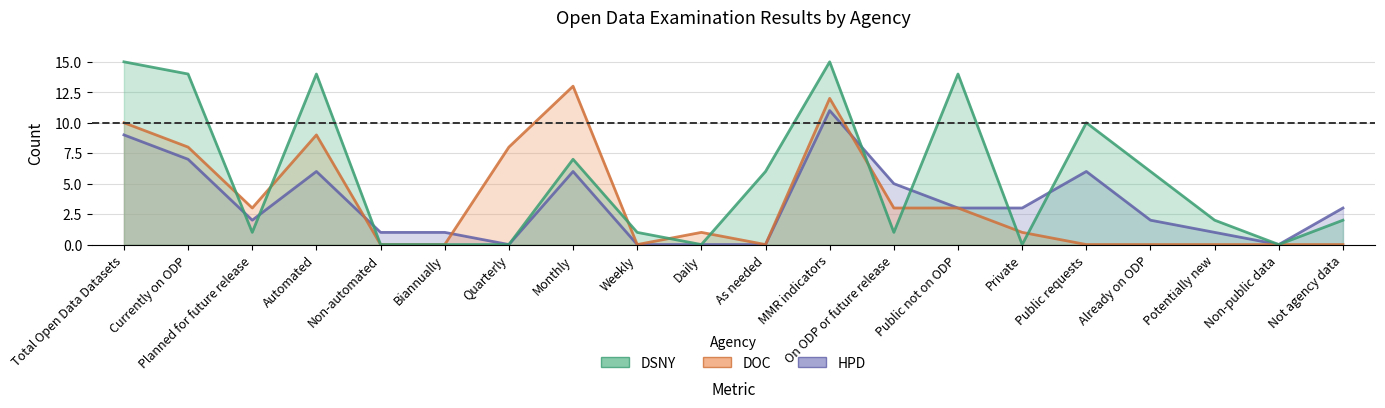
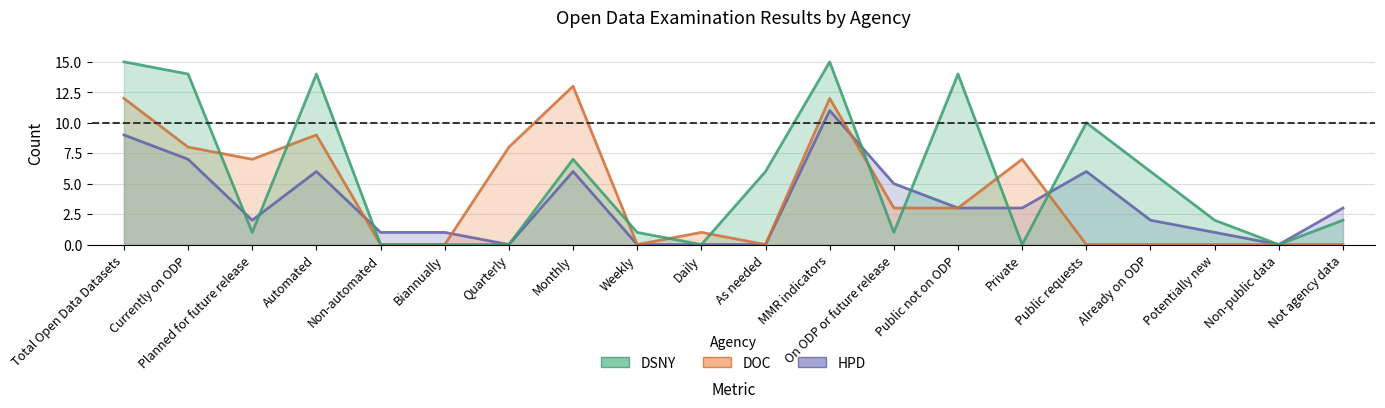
  {
    "DOC": {
-     "Total Open Data Datasets": 10,
+     "Total Open Data Datasets": 12,
      "Currently on ODP": 8,
-     "Planned for future release": 3,
+     "Planned for future release": 7,
      "Automated": 9,
      "Quarterly": 8,
      "Monthly": 13,
      "Daily": 1,
      "MMR indicators": 12,
      "On ODP or future release": 3,
-     "Private": 1,
+     "Private": 7,
      "Public requests": 0,
      "Already on ODP": 0,
      "Potentially new": 0,
      "Not agency data": 0
    }
  }
